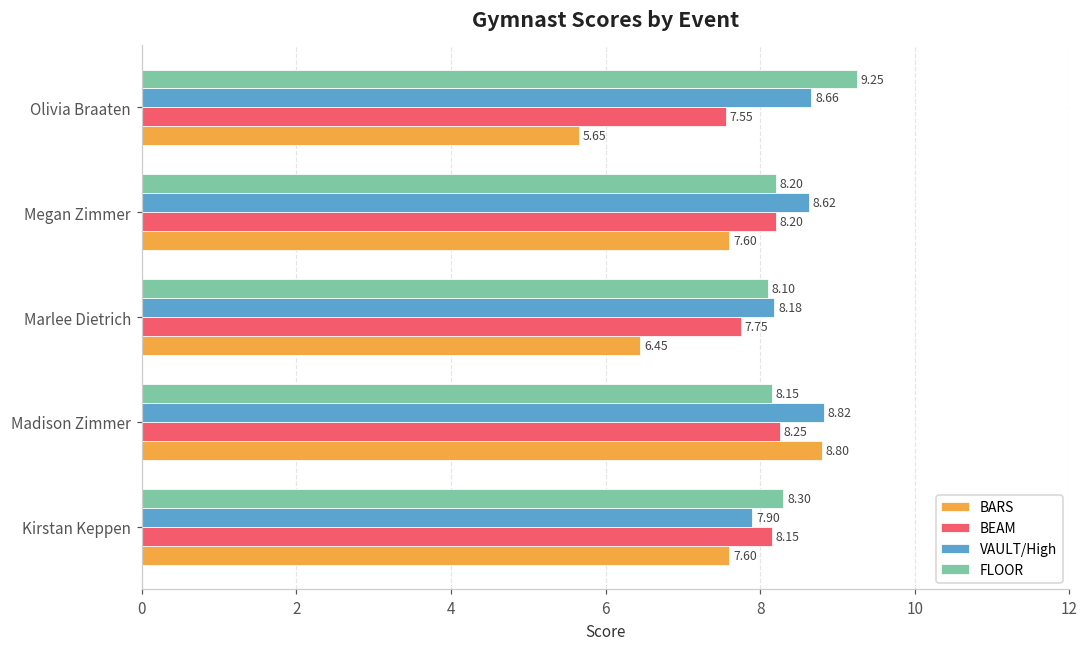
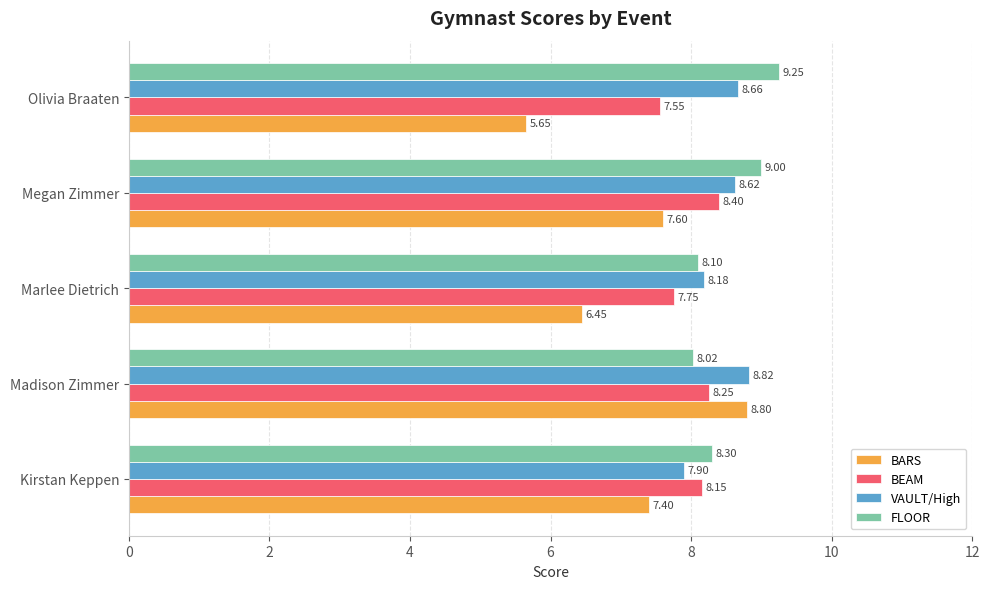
  {
    "BARS": {
      "Olivia Braaten": 5.65,
      "Megan Zimmer": 7.60,
      "Marlee Dietrich": 6.45,
      "Madison Zimmer": 8.80,
-     "Kirstan Keppen": 7.60
+     "Kirstan Keppen": 7.40
    },
    "BEAM": {
      "Olivia Braaten": 7.55,
-     "Megan Zimmer": 8.20,
+     "Megan Zimmer": 8.40,
      "Marlee Dietrich": 7.75,
      "Madison Zimmer": 8.25,
      "Kirstan Keppen": 8.15
    },
    "VAULT/High": {
      "Olivia Braaten": 8.66,
      "Megan Zimmer": 8.62,
      "Marlee Dietrich": 8.18,
      "Madison Zimmer": 8.82,
      "Kirstan Keppen": 7.90
    },
    "FLOOR": {
      "Olivia Braaten": 9.25,
-     "Megan Zimmer": 8.20,
+     "Megan Zimmer": 9.00,
      "Marlee Dietrich": 8.10,
-     "Madison Zimmer": 8.15,
+     "Madison Zimmer": 8.02,
      "Kirstan Keppen": 8.30
    }
  }
